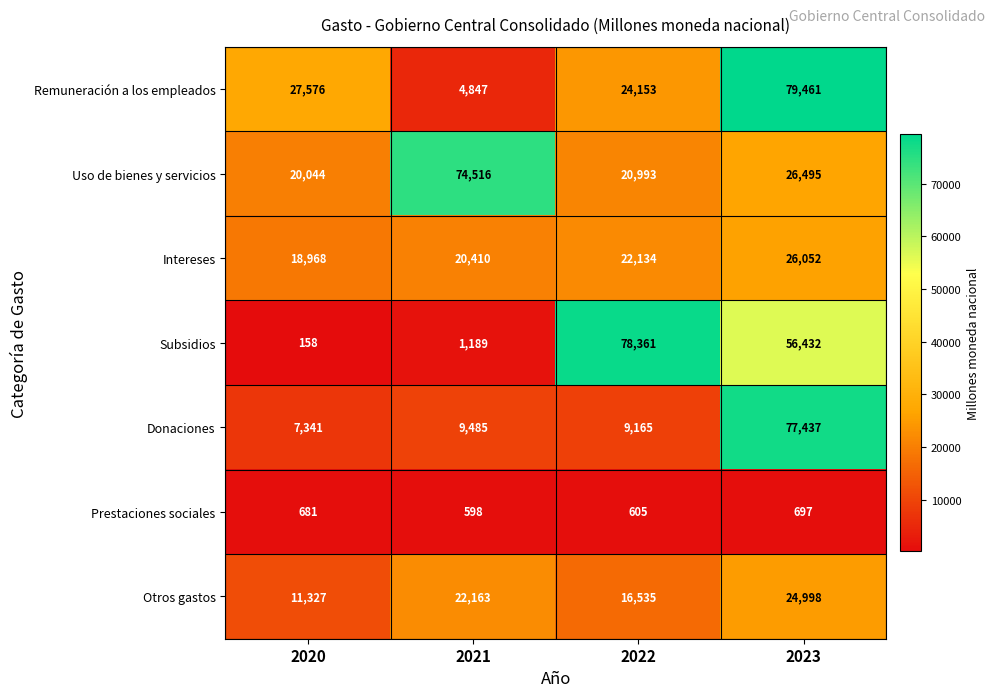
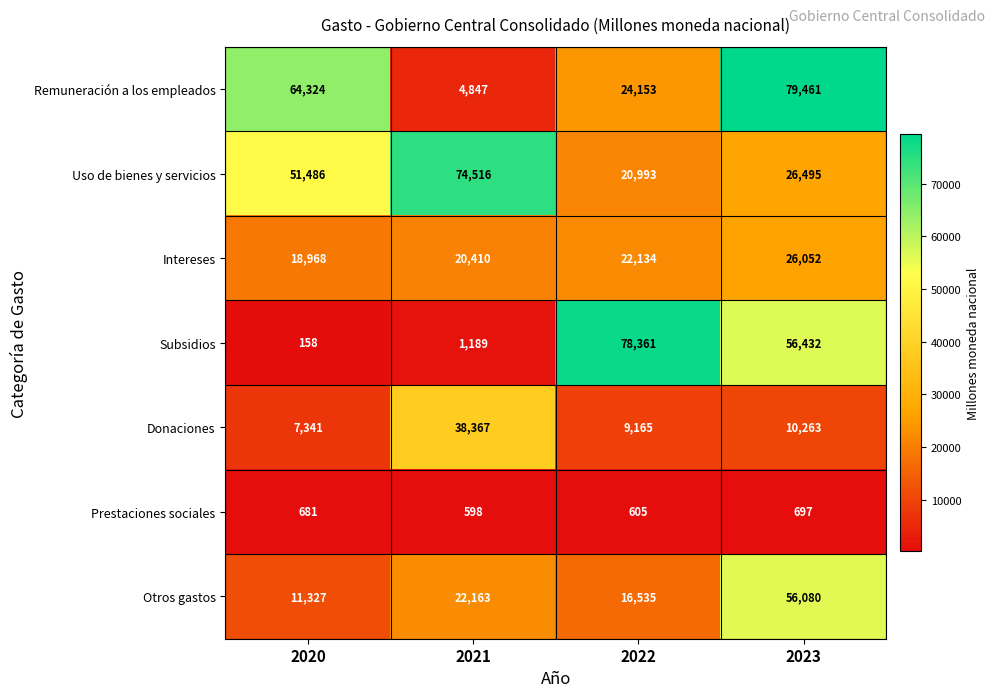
  {
    "Remuneración a los empleados": {
-     "2020": "27,576",
+     "2020": "64,324",
      "2021": "4,847",
      "2022": "24,153",
      "2023": "79,461"
    },
    "Uso de bienes y servicios": {
-     "2020": "20,044",
+     "2020": "51,486",
      "2021": "74,516",
      "2022": "20,993",
      "2023": "26,495"
    },
    "Intereses": {
      "2020": "18,968",
      "2021": "20,410",
      "2022": "22,134",
      "2023": "26,052"
    },
    "Subsidios": {
      "2020": "158",
      "2021": "1,189",
      "2022": "78,361",
      "2023": "56,432"
    },
    "Donaciones": {
      "2020": "7,341",
-     "2021": "9,485",
+     "2021": "38,367",
      "2022": "9,165",
-     "2023": "77,437"
+     "2023": "10,263"
    },
    "Prestaciones sociales": {
      "2020": "681",
      "2021": "598",
      "2022": "605",
      "2023": "697"
    },
    "Otros gastos": {
      "2020": "11,327",
      "2021": "22,163",
      "2022": "16,535",
-     "2023": "24,998"
+     "2023": "56,080"
    }
  }
